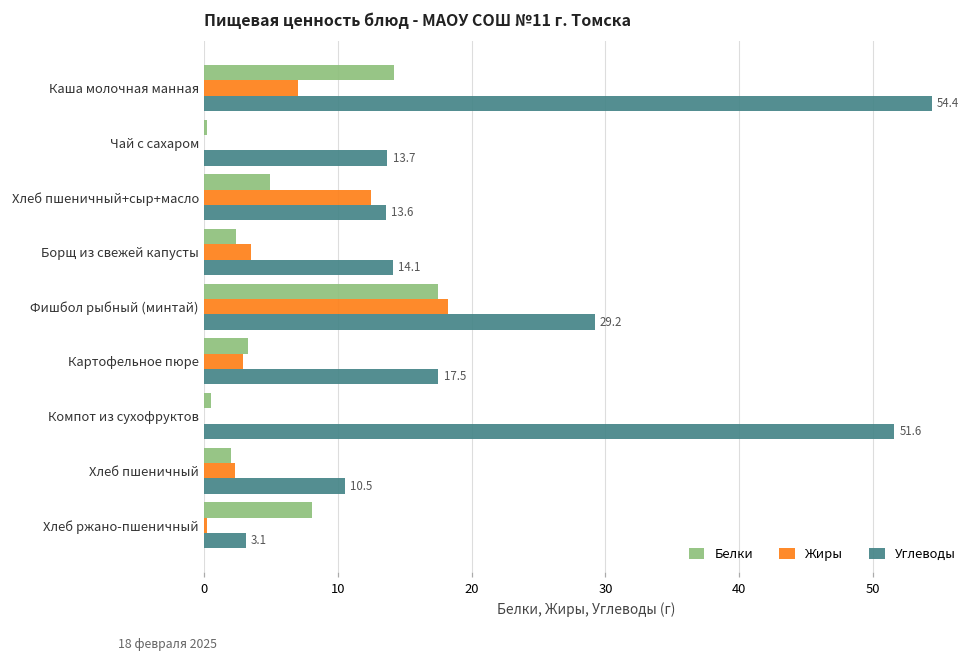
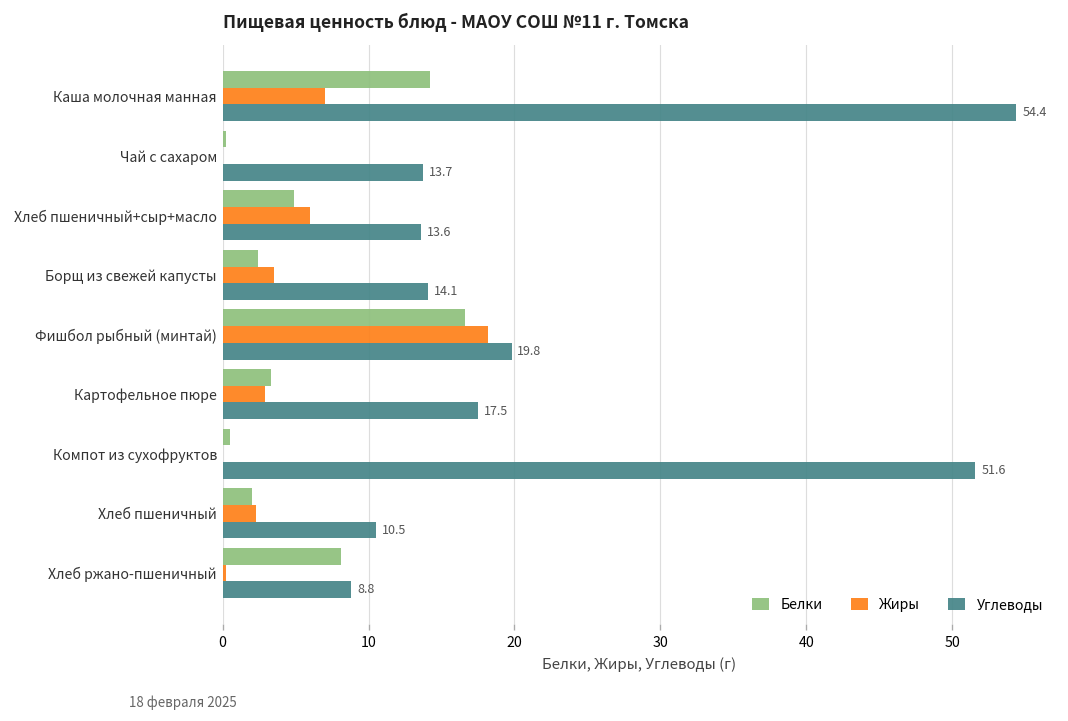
  {
    "Белки": {
      "Каша молочная манная": 14.2,
      "Хлеб пшеничный+сыр+масло": 4.9,
      "Борщ из свежей капусты": 2.4,
-     "Фишбол рыбный (минтай)": 17.5,
+     "Фишбол рыбный (минтай)": 16.6,
      "Картофельное пюре": 3.3,
      "Компот из сухофруктов": 0.5,
      "Хлеб пшеничный": 2.0,
      "Хлеб ржано-пшеничный": 8.1
    },
    "Жиры": {
      "Каша молочная манная": 7.0,
      "Чай с сахаром": 0.0,
-     "Хлеб пшеничный+сыр+масло": 12.5,
+     "Хлеб пшеничный+сыр+масло": 6.0,
      "Борщ из свежей капусты": 3.5,
      "Фишбол рыбный (минтай)": 18.2,
      "Картофельное пюре": 2.9,
      "Компот из сухофруктов": 0.0,
      "Хлеб пшеничный": 2.3
    },
    "Углеводы": {
      "Каша молочная манная": 54.4,
      "Чай с сахаром": 13.7,
      "Хлеб пшеничный+сыр+масло": 13.6,
      "Борщ из свежей капусты": 14.1,
-     "Фишбол рыбный (минтай)": 29.2,
+     "Фишбол рыбный (минтай)": 19.8,
      "Картофельное пюре": 17.5,
      "Компот из сухофруктов": 51.6,
      "Хлеб пшеничный": 10.5,
-     "Хлеб ржано-пшеничный": 3.1
+     "Хлеб ржано-пшеничный": 8.8
    }
  }
